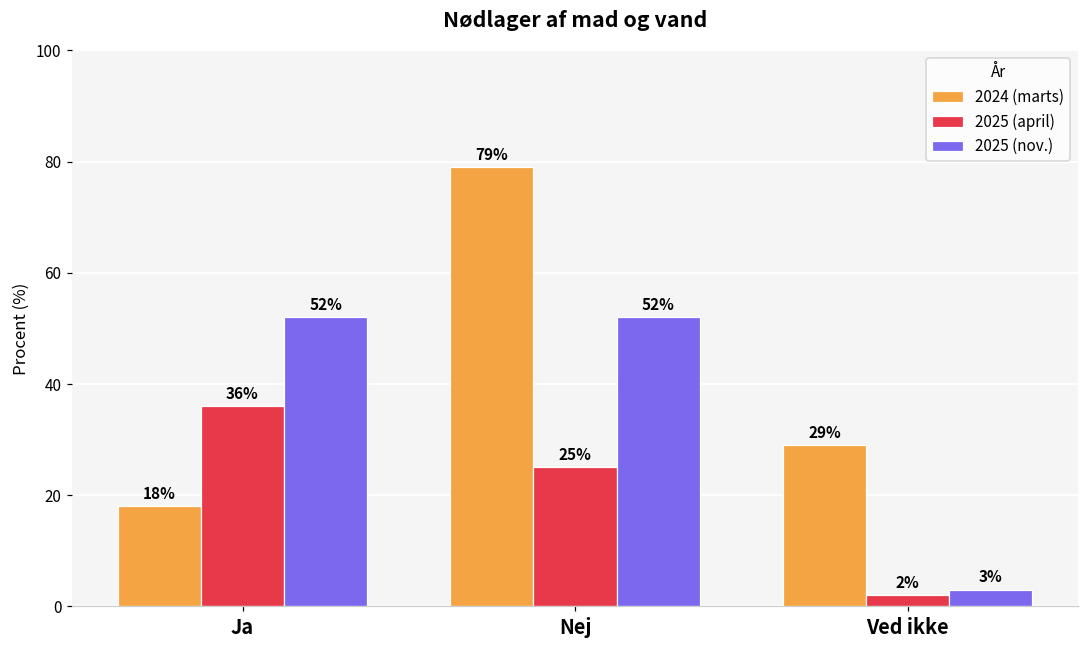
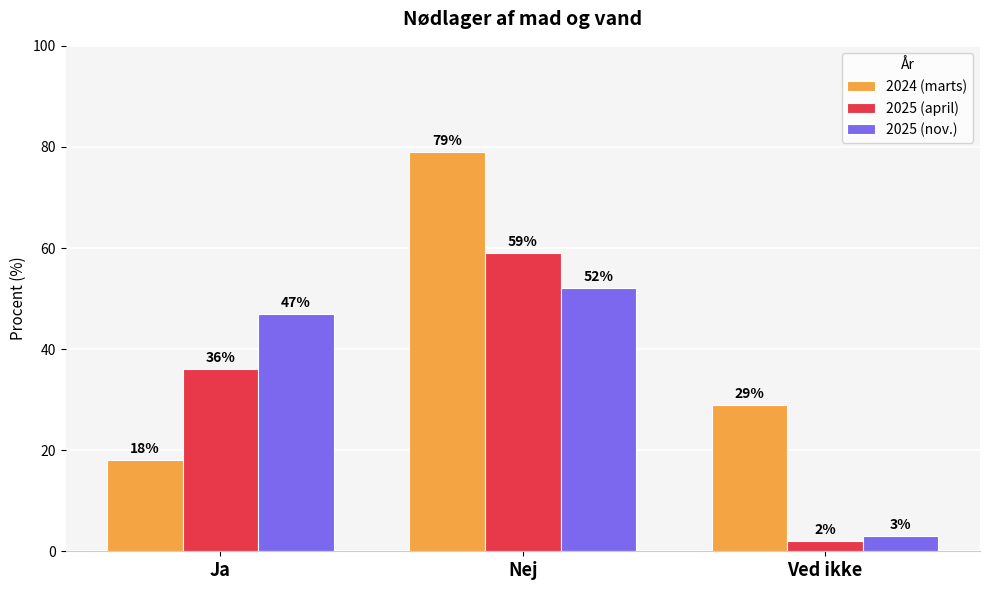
  {
    "2024 (marts)": {
      "Ja": "18%",
      "Nej": "79%",
      "Ved ikke": "29%"
    },
    "2025 (april)": {
      "Ja": "36%",
-     "Nej": "25%",
+     "Nej": "59%",
      "Ved ikke": "2%"
    },
    "2025 (nov.)": {
-     "Ja": "52%",
+     "Ja": "47%",
      "Nej": "52%",
      "Ved ikke": "3%"
    }
  }
